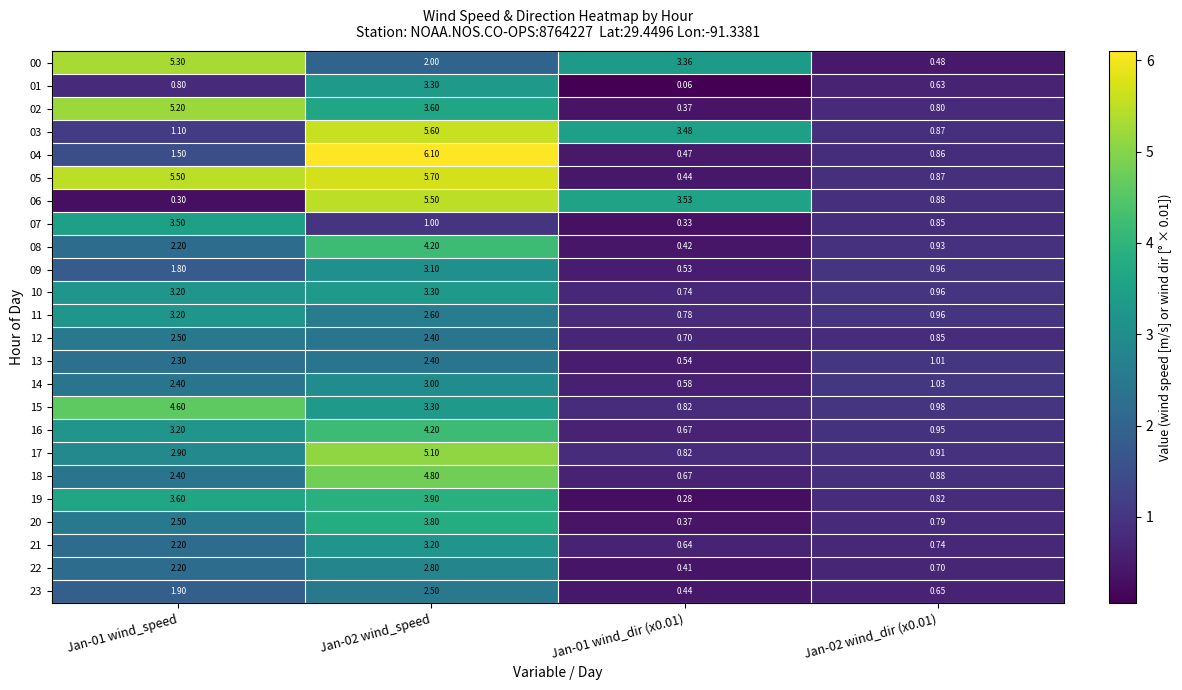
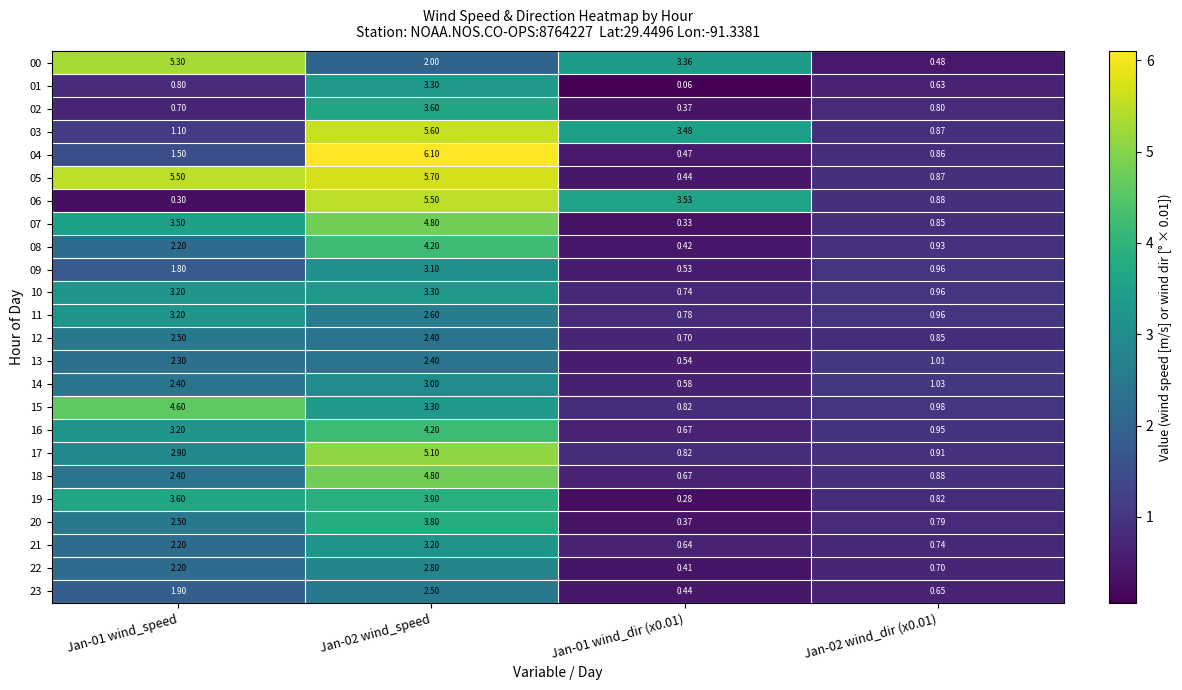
  {
    "00": {
      "Jan-01 wind_speed": 5.30,
      "Jan-02 wind_speed": 2.00,
      "Jan-01 wind_dir (x0.01)": 3.36,
      "Jan-02 wind_dir (x0.01)": 0.48
    },
    "01": {
      "Jan-01 wind_speed": 0.80,
      "Jan-02 wind_speed": 3.30,
      "Jan-01 wind_dir (x0.01)": 0.06,
      "Jan-02 wind_dir (x0.01)": 0.63
    },
    "02": {
-     "Jan-01 wind_speed": 5.20,
+     "Jan-01 wind_speed": 0.70,
      "Jan-02 wind_speed": 3.60,
      "Jan-01 wind_dir (x0.01)": 0.37,
      "Jan-02 wind_dir (x0.01)": 0.80
    },
    "03": {
      "Jan-01 wind_speed": 1.10,
      "Jan-02 wind_speed": 5.60,
      "Jan-01 wind_dir (x0.01)": 3.48,
      "Jan-02 wind_dir (x0.01)": 0.87
    },
    "04": {
      "Jan-01 wind_speed": 1.50,
      "Jan-02 wind_speed": 6.10,
      "Jan-01 wind_dir (x0.01)": 0.47,
      "Jan-02 wind_dir (x0.01)": 0.86
    },
    "05": {
      "Jan-01 wind_speed": 5.50,
      "Jan-02 wind_speed": 5.70,
      "Jan-01 wind_dir (x0.01)": 0.44,
      "Jan-02 wind_dir (x0.01)": 0.87
    },
    "06": {
      "Jan-01 wind_speed": 0.30,
      "Jan-02 wind_speed": 5.50,
      "Jan-01 wind_dir (x0.01)": 3.53,
      "Jan-02 wind_dir (x0.01)": 0.88
    },
    "07": {
      "Jan-01 wind_speed": 3.50,
-     "Jan-02 wind_speed": 1.00,
+     "Jan-02 wind_speed": 4.80,
      "Jan-01 wind_dir (x0.01)": 0.33,
      "Jan-02 wind_dir (x0.01)": 0.85
    },
    "08": {
      "Jan-01 wind_speed": 2.20,
      "Jan-02 wind_speed": 4.20,
      "Jan-01 wind_dir (x0.01)": 0.42,
      "Jan-02 wind_dir (x0.01)": 0.93
    },
    "09": {
      "Jan-01 wind_speed": 1.80,
      "Jan-02 wind_speed": 3.10,
      "Jan-01 wind_dir (x0.01)": 0.53,
      "Jan-02 wind_dir (x0.01)": 0.96
    },
    "10": {
      "Jan-01 wind_speed": 3.20,
      "Jan-02 wind_speed": 3.30,
      "Jan-01 wind_dir (x0.01)": 0.74,
      "Jan-02 wind_dir (x0.01)": 0.96
    },
    "11": {
      "Jan-01 wind_speed": 3.20,
      "Jan-02 wind_speed": 2.60,
      "Jan-01 wind_dir (x0.01)": 0.78,
      "Jan-02 wind_dir (x0.01)": 0.96
    },
    "12": {
      "Jan-01 wind_speed": 2.50,
      "Jan-02 wind_speed": 2.40,
      "Jan-01 wind_dir (x0.01)": 0.70,
      "Jan-02 wind_dir (x0.01)": 0.85
    },
    "13": {
      "Jan-01 wind_speed": 2.30,
      "Jan-02 wind_speed": 2.40,
      "Jan-01 wind_dir (x0.01)": 0.54,
      "Jan-02 wind_dir (x0.01)": 1.01
    },
    "14": {
      "Jan-01 wind_speed": 2.40,
      "Jan-02 wind_speed": 3.00,
      "Jan-01 wind_dir (x0.01)": 0.58,
      "Jan-02 wind_dir (x0.01)": 1.03
    },
    "15": {
      "Jan-01 wind_speed": 4.60,
      "Jan-02 wind_speed": 3.30,
      "Jan-01 wind_dir (x0.01)": 0.82,
      "Jan-02 wind_dir (x0.01)": 0.98
    },
    "16": {
      "Jan-01 wind_speed": 3.20,
      "Jan-02 wind_speed": 4.20,
      "Jan-01 wind_dir (x0.01)": 0.67,
      "Jan-02 wind_dir (x0.01)": 0.95
    },
    "17": {
      "Jan-01 wind_speed": 2.90,
      "Jan-02 wind_speed": 5.10,
      "Jan-01 wind_dir (x0.01)": 0.82,
      "Jan-02 wind_dir (x0.01)": 0.91
    },
    "18": {
      "Jan-01 wind_speed": 2.40,
      "Jan-02 wind_speed": 4.80,
      "Jan-01 wind_dir (x0.01)": 0.67,
      "Jan-02 wind_dir (x0.01)": 0.88
    },
    "19": {
      "Jan-01 wind_speed": 3.60,
      "Jan-02 wind_speed": 3.90,
      "Jan-01 wind_dir (x0.01)": 0.28,
      "Jan-02 wind_dir (x0.01)": 0.82
    },
    "20": {
      "Jan-01 wind_speed": 2.50,
      "Jan-02 wind_speed": 3.80,
      "Jan-01 wind_dir (x0.01)": 0.37,
      "Jan-02 wind_dir (x0.01)": 0.79
    },
    "21": {
      "Jan-01 wind_speed": 2.20,
      "Jan-02 wind_speed": 3.20,
      "Jan-01 wind_dir (x0.01)": 0.64,
      "Jan-02 wind_dir (x0.01)": 0.74
    },
    "22": {
      "Jan-01 wind_speed": 2.20,
      "Jan-02 wind_speed": 2.80,
      "Jan-01 wind_dir (x0.01)": 0.41,
      "Jan-02 wind_dir (x0.01)": 0.70
    },
    "23": {
      "Jan-01 wind_speed": 1.90,
      "Jan-02 wind_speed": 2.50,
      "Jan-01 wind_dir (x0.01)": 0.44,
      "Jan-02 wind_dir (x0.01)": 0.65
    }
  }
